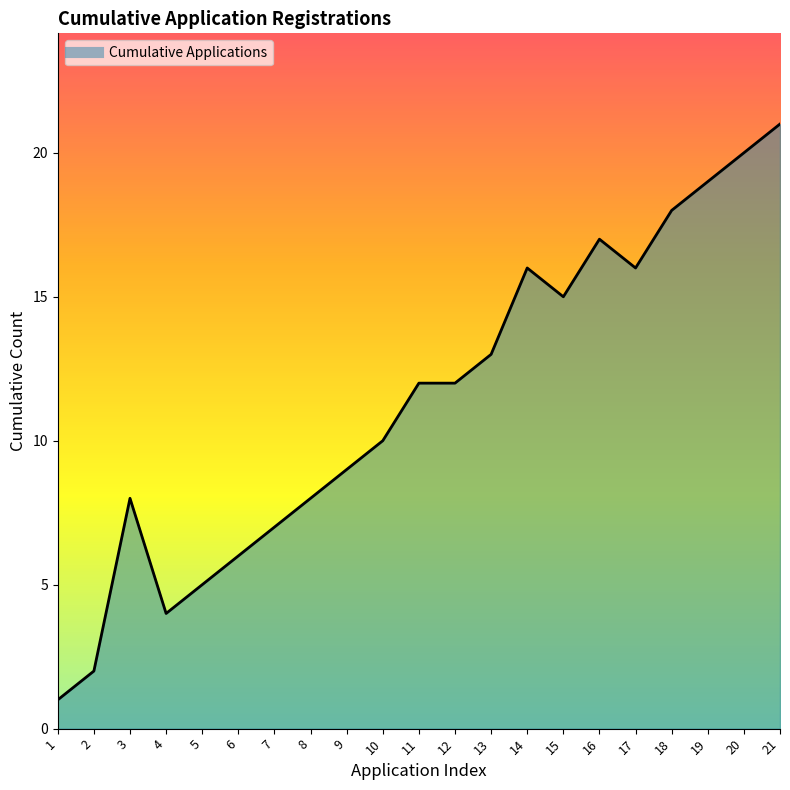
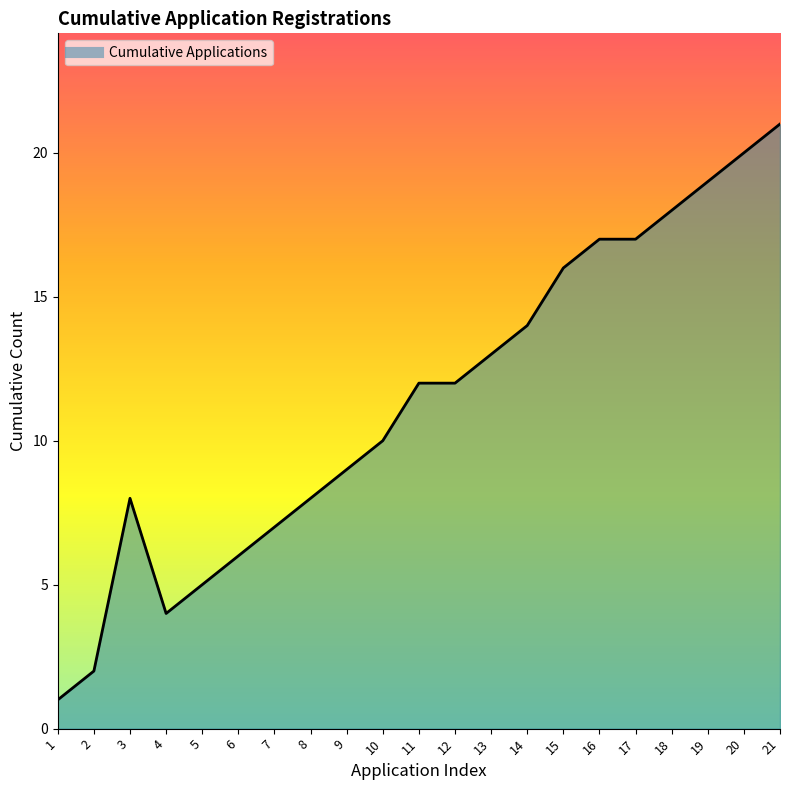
  {
    "1": 1,
    "2": 2,
    "3": 8,
    "4": 4,
    "5": 5,
    "6": 6,
    "7": 7,
    "8": 8,
    "9": 9,
    "10": 10,
    "11": 12,
    "12": 12,
    "13": 13,
-   "14": 16,
-   "15": 15,
+   "14": 14,
+   "15": 16,
    "16": 17,
-   "17": 16,
+   "17": 17,
    "18": 18,
    "19": 19,
    "20": 20,
    "21": 21
  }
